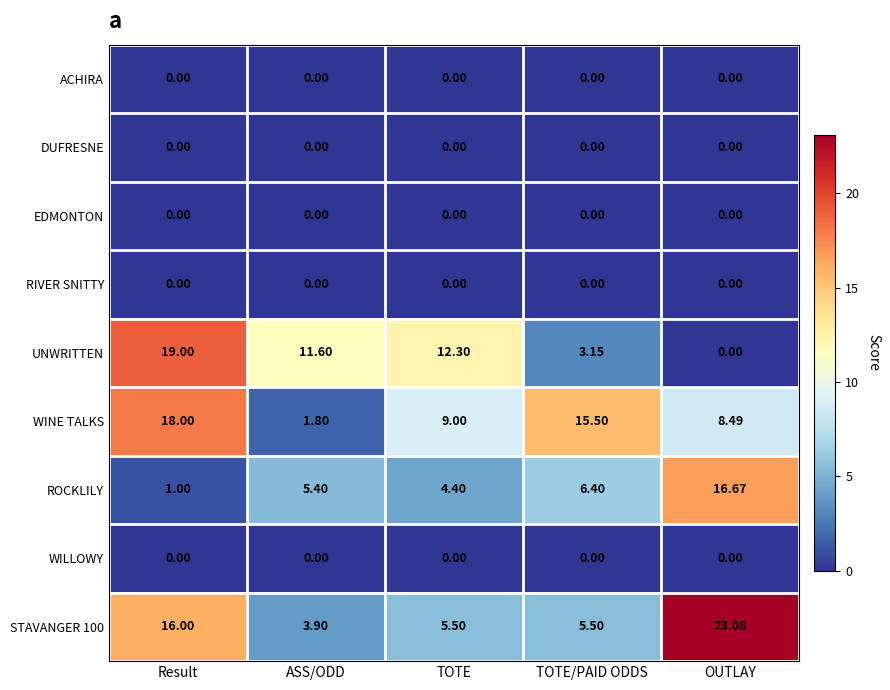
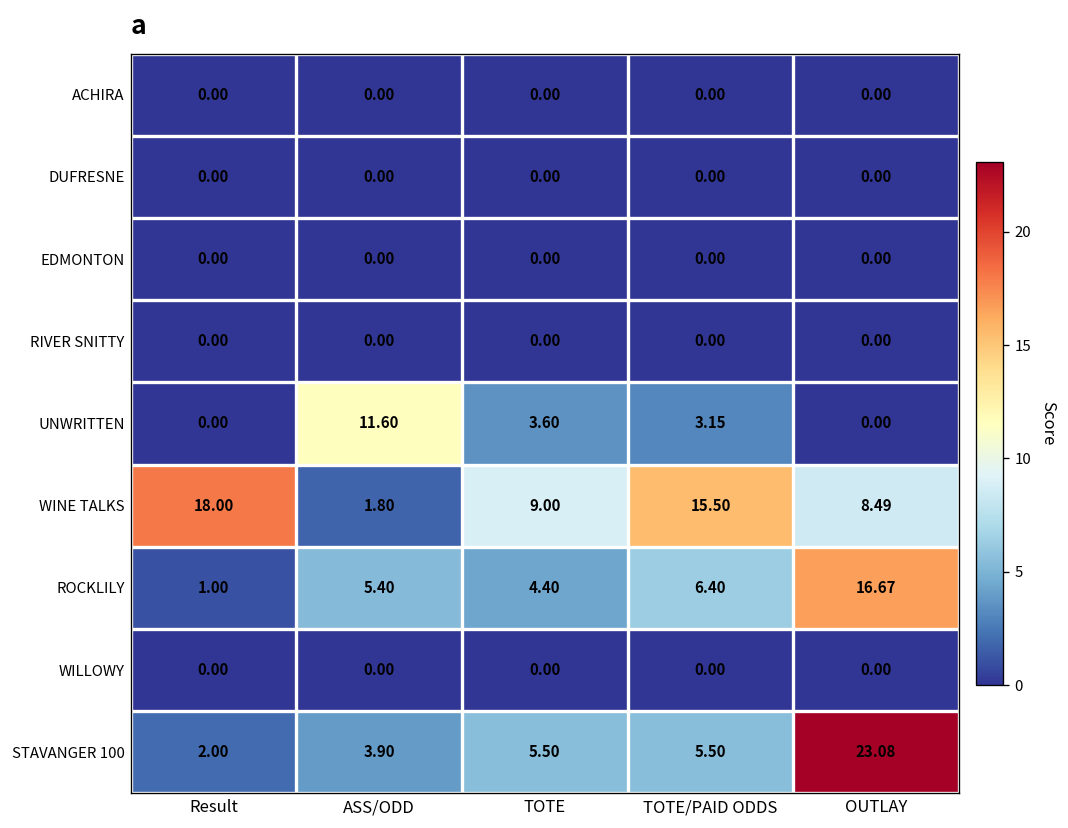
  {
    "ACHIRA": {
      "Result": 0.00,
      "ASS/ODD": 0.00,
      "TOTE": 0.00,
      "TOTE/PAID ODDS": 0.00,
      "OUTLAY": 0.00
    },
    "DUFRESNE": {
      "Result": 0.00,
      "ASS/ODD": 0.00,
      "TOTE": 0.00,
      "TOTE/PAID ODDS": 0.00,
      "OUTLAY": 0.00
    },
    "EDMONTON": {
      "Result": 0.00,
      "ASS/ODD": 0.00,
      "TOTE": 0.00,
      "TOTE/PAID ODDS": 0.00,
      "OUTLAY": 0.00
    },
    "RIVER SNITTY": {
      "Result": 0.00,
      "ASS/ODD": 0.00,
      "TOTE": 0.00,
      "TOTE/PAID ODDS": 0.00,
      "OUTLAY": 0.00
    },
    "UNWRITTEN": {
-     "Result": 19.00,
+     "Result": 0.00,
      "ASS/ODD": 11.60,
-     "TOTE": 12.30,
+     "TOTE": 3.60,
      "TOTE/PAID ODDS": 3.15,
      "OUTLAY": 0.00
    },
    "WINE TALKS": {
      "Result": 18.00,
      "ASS/ODD": 1.80,
      "TOTE": 9.00,
      "TOTE/PAID ODDS": 15.50,
      "OUTLAY": 8.49
    },
    "ROCKLILY": {
      "Result": 1.00,
      "ASS/ODD": 5.40,
      "TOTE": 4.40,
      "TOTE/PAID ODDS": 6.40,
      "OUTLAY": 16.67
    },
    "WILLOWY": {
      "Result": 0.00,
      "ASS/ODD": 0.00,
      "TOTE": 0.00,
      "TOTE/PAID ODDS": 0.00,
      "OUTLAY": 0.00
    },
    "STAVANGER 100": {
-     "Result": 16.00,
+     "Result": 2.00,
      "ASS/ODD": 3.90,
      "TOTE": 5.50,
      "TOTE/PAID ODDS": 5.50,
      "OUTLAY": 23.08
    }
  }
